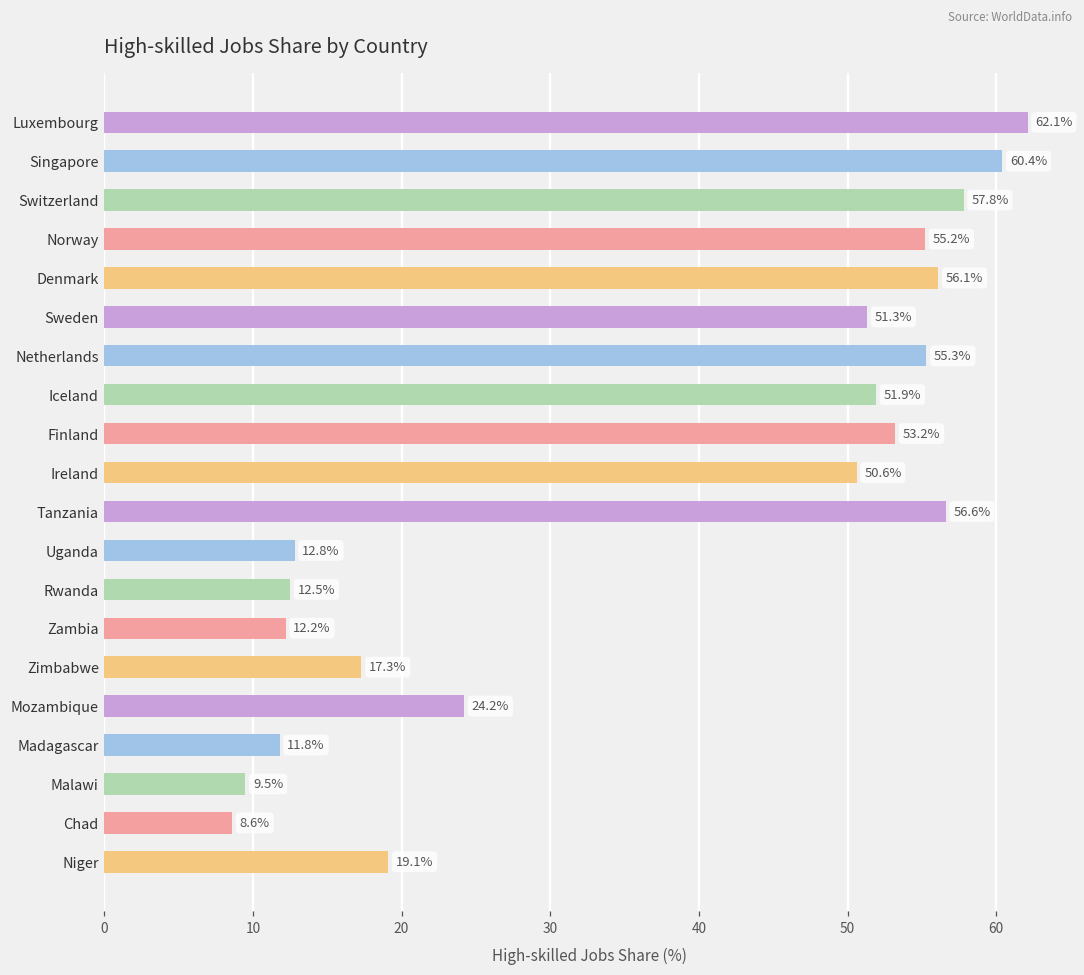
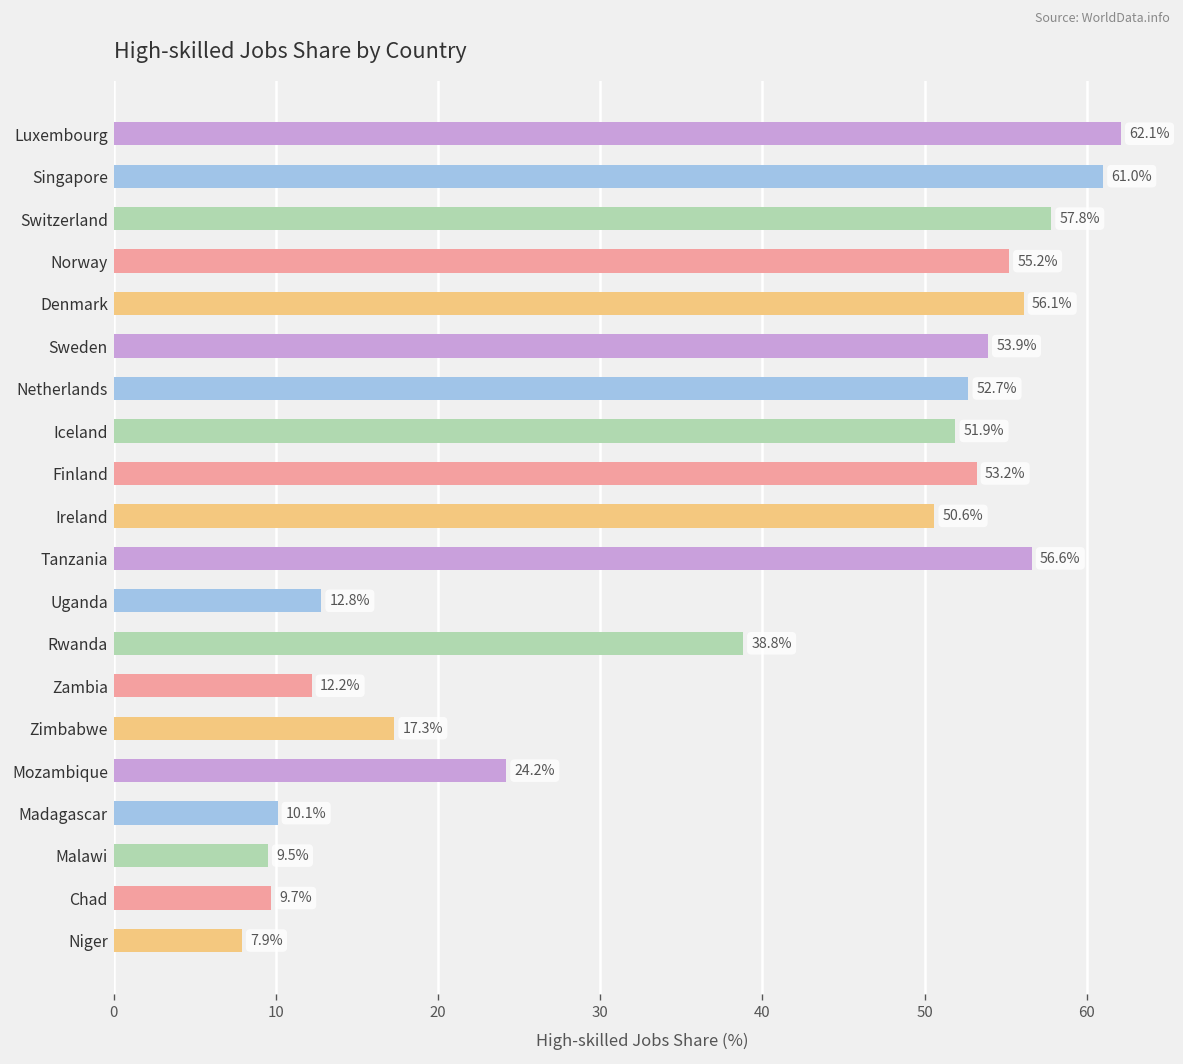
  {
-   "Singapore": "60.4%",
-   "Sweden": "51.3%",
-   "Netherlands": "55.3%",
-   "Rwanda": "12.5%",
-   "Madagascar": "11.8%",
-   "Chad": "8.6%",
-   "Niger": "19.1%"
+   "Singapore": "61.0%",
+   "Sweden": "53.9%",
+   "Netherlands": "52.7%",
+   "Rwanda": "38.8%",
+   "Madagascar": "10.1%",
+   "Chad": "9.7%",
+   "Niger": "7.9%"
  }
